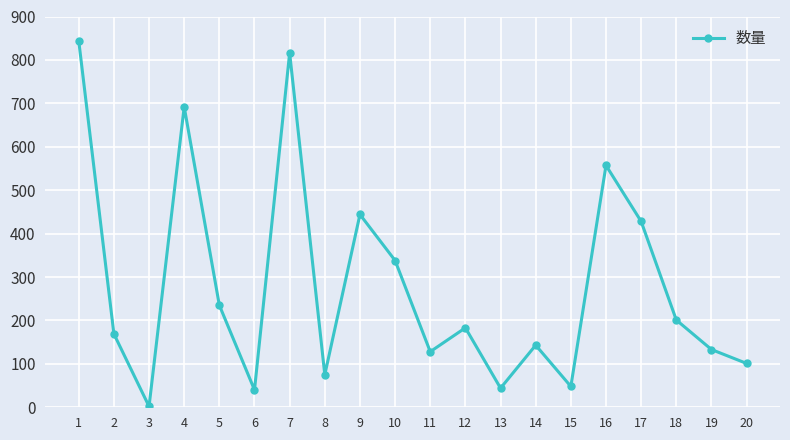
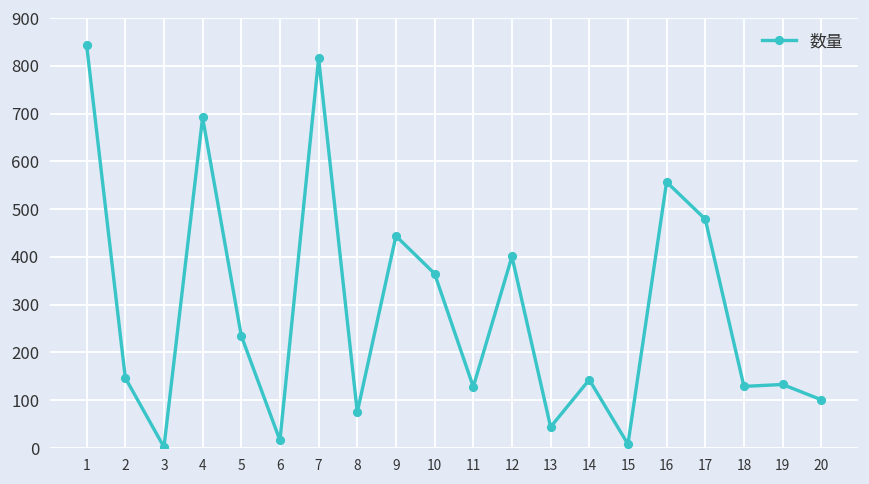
  {
    "1": 840,
-   "2": 170,
+   "2": 150,
    "3": 0,
    "4": 690,
    "5": 240,
-   "6": 40,
+   "6": 20,
    "7": 820,
    "8": 80,
    "9": 440,
-   "10": 340,
+   "10": 370,
    "11": 130,
-   "12": 180,
+   "12": 400,
    "13": 40,
    "14": 140,
-   "15": 50,
+   "15": 10,
    "16": 560,
-   "17": 430,
-   "18": 200,
+   "17": 480,
+   "18": 130,
    "19": 130,
    "20": 100
  }
